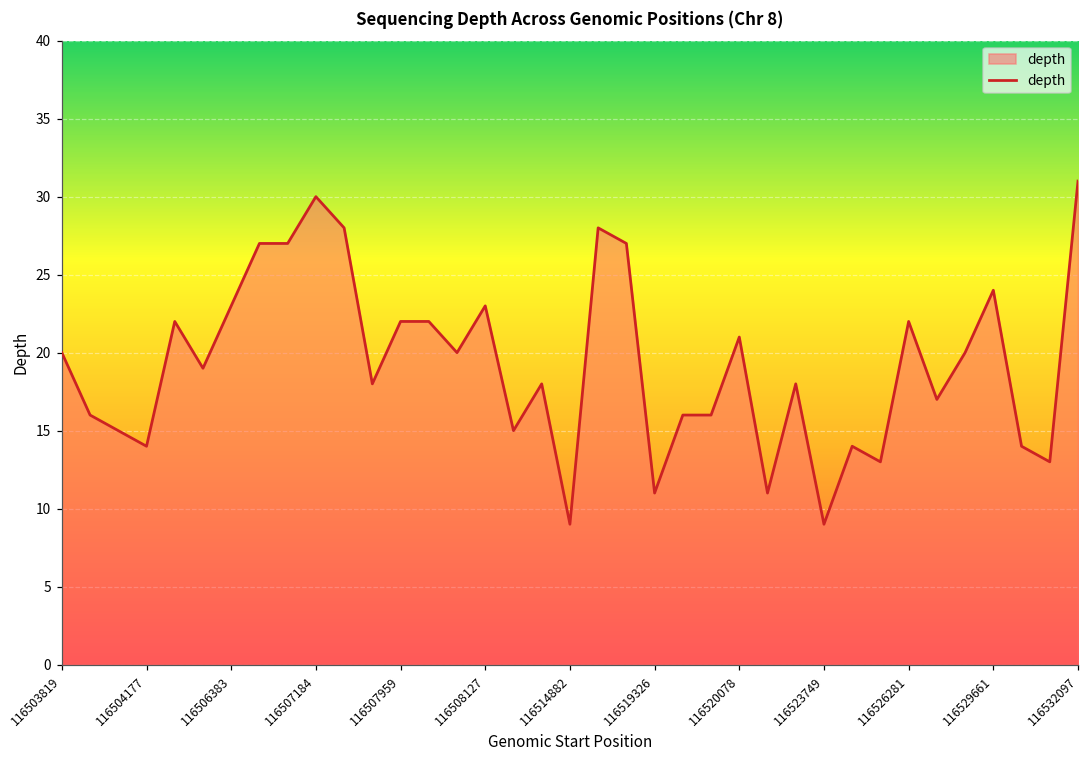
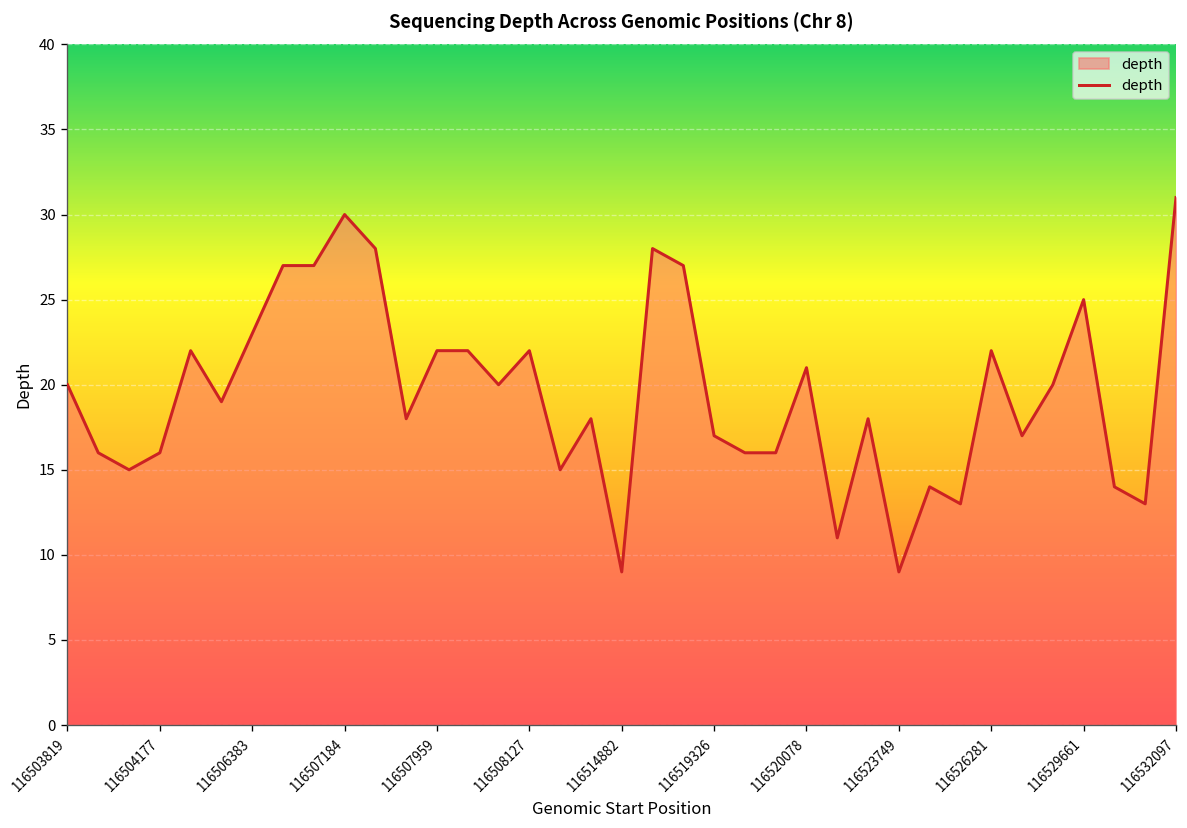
  {
    "116503819": 20,
-   "116504177": 14,
+   "116504177": 16,
    "116506383": 23,
    "116507184": 30,
    "116507959": 22,
-   "116508127": 23,
+   "116508127": 22,
    "116514882": 9,
-   "116519326": 11,
+   "116519326": 17,
    "116520078": 21,
    "116523749": 9,
    "116526281": 22,
-   "116529661": 24,
+   "116529661": 25,
    "116532097": 31
  }
